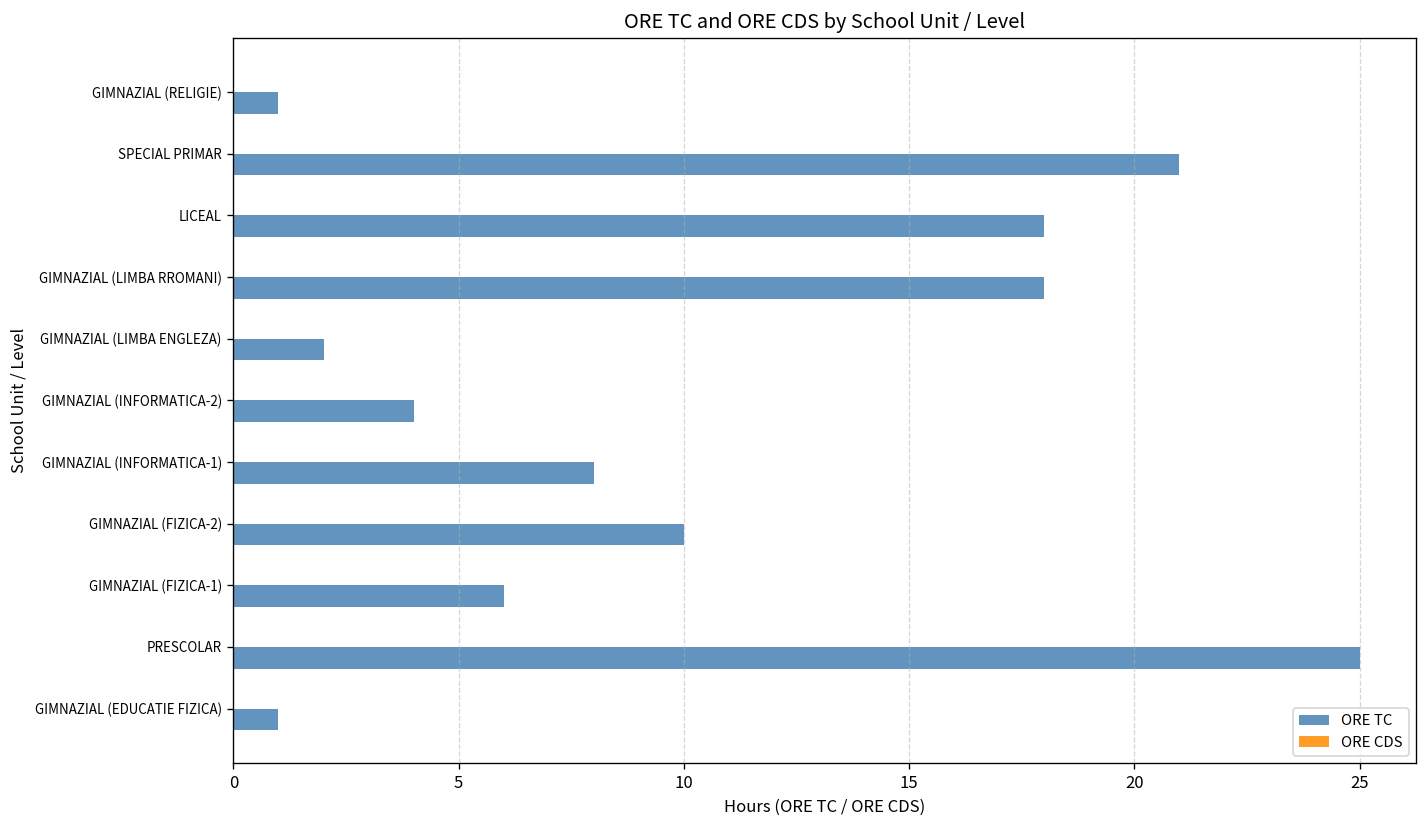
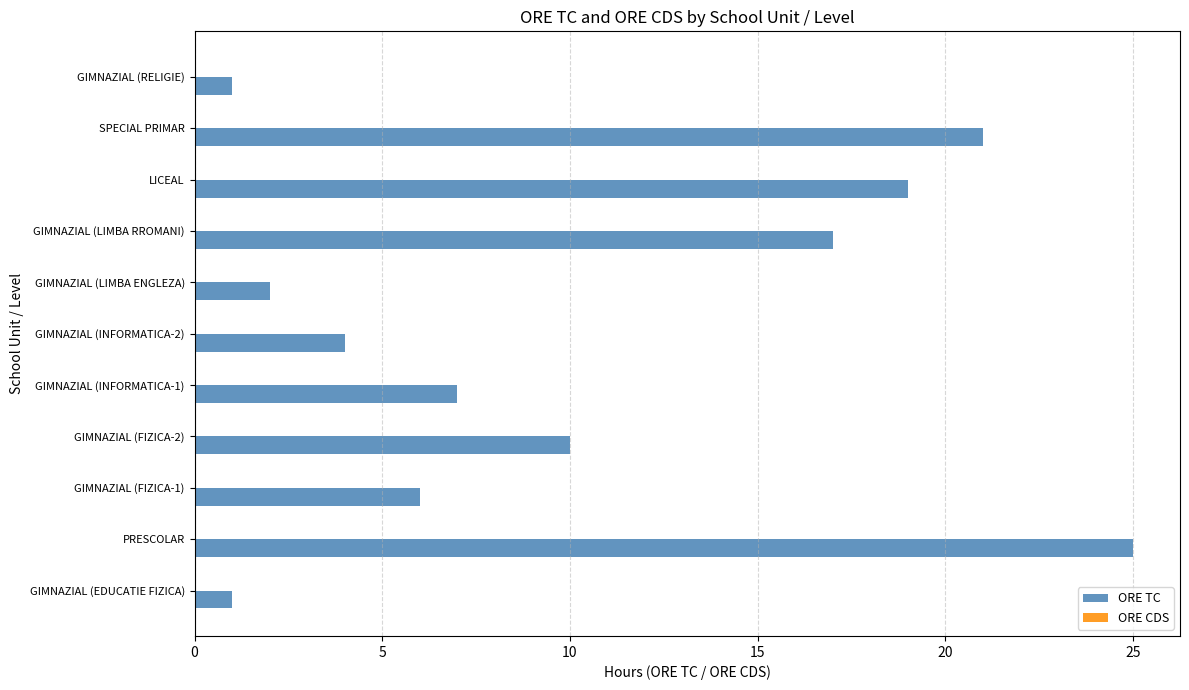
  {
    "ORE TC": {
      "GIMNAZIAL (RELIGIE)": 1,
      "SPECIAL PRIMAR": 21,
-     "LICEAL": 18,
-     "GIMNAZIAL (LIMBA RROMANI)": 18,
+     "LICEAL": 19,
+     "GIMNAZIAL (LIMBA RROMANI)": 17,
      "GIMNAZIAL (LIMBA ENGLEZA)": 2,
      "GIMNAZIAL (INFORMATICA-2)": 4,
-     "GIMNAZIAL (INFORMATICA-1)": 8,
+     "GIMNAZIAL (INFORMATICA-1)": 7,
      "GIMNAZIAL (FIZICA-2)": 10,
      "GIMNAZIAL (FIZICA-1)": 6,
      "PRESCOLAR": 25,
      "GIMNAZIAL (EDUCATIE FIZICA)": 1
    },
    "ORE CDS": {
      "GIMNAZIAL (RELIGIE)": 0,
      "SPECIAL PRIMAR": 0,
      "LICEAL": 0,
      "GIMNAZIAL (LIMBA RROMANI)": 0,
      "GIMNAZIAL (LIMBA ENGLEZA)": 0,
      "GIMNAZIAL (INFORMATICA-2)": 0,
      "GIMNAZIAL (INFORMATICA-1)": 0,
      "GIMNAZIAL (FIZICA-2)": 0,
      "GIMNAZIAL (FIZICA-1)": 0,
      "PRESCOLAR": 0,
      "GIMNAZIAL (EDUCATIE FIZICA)": 0
    }
  }
